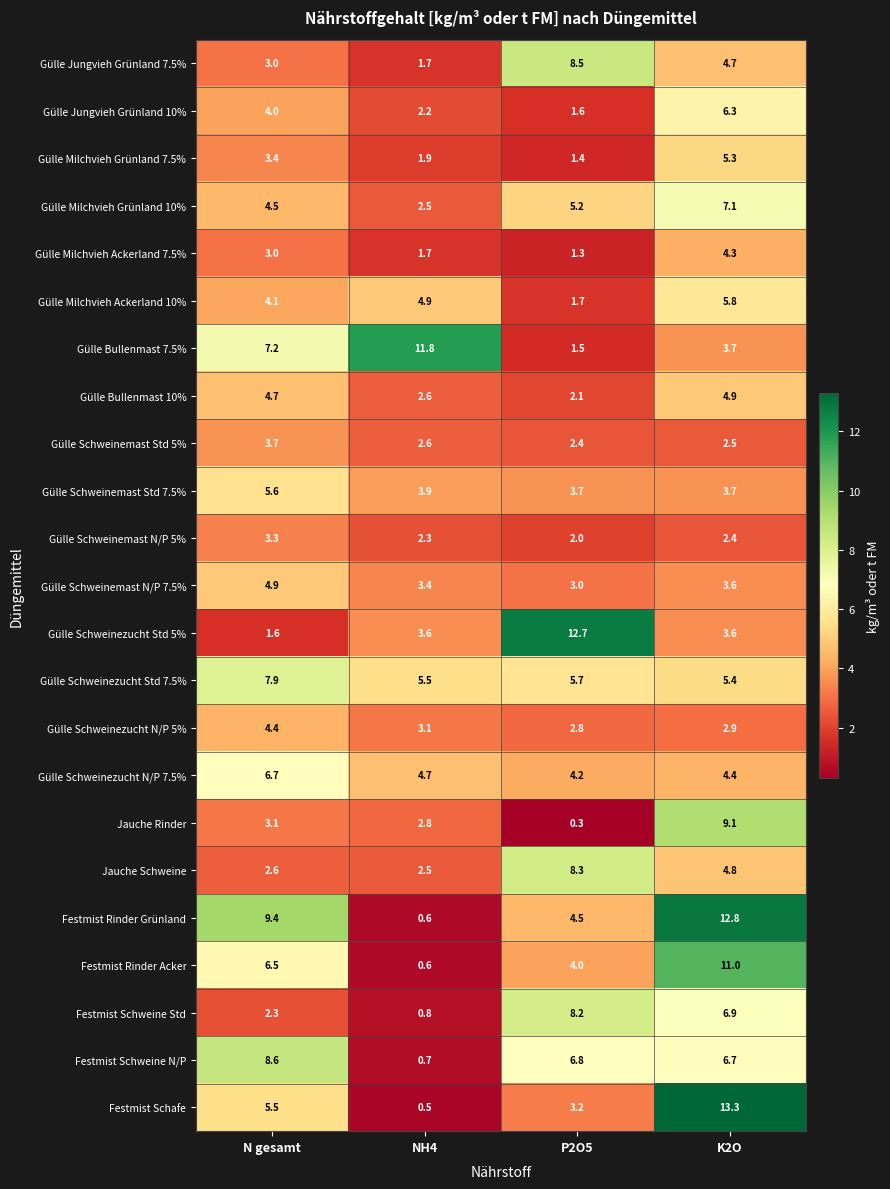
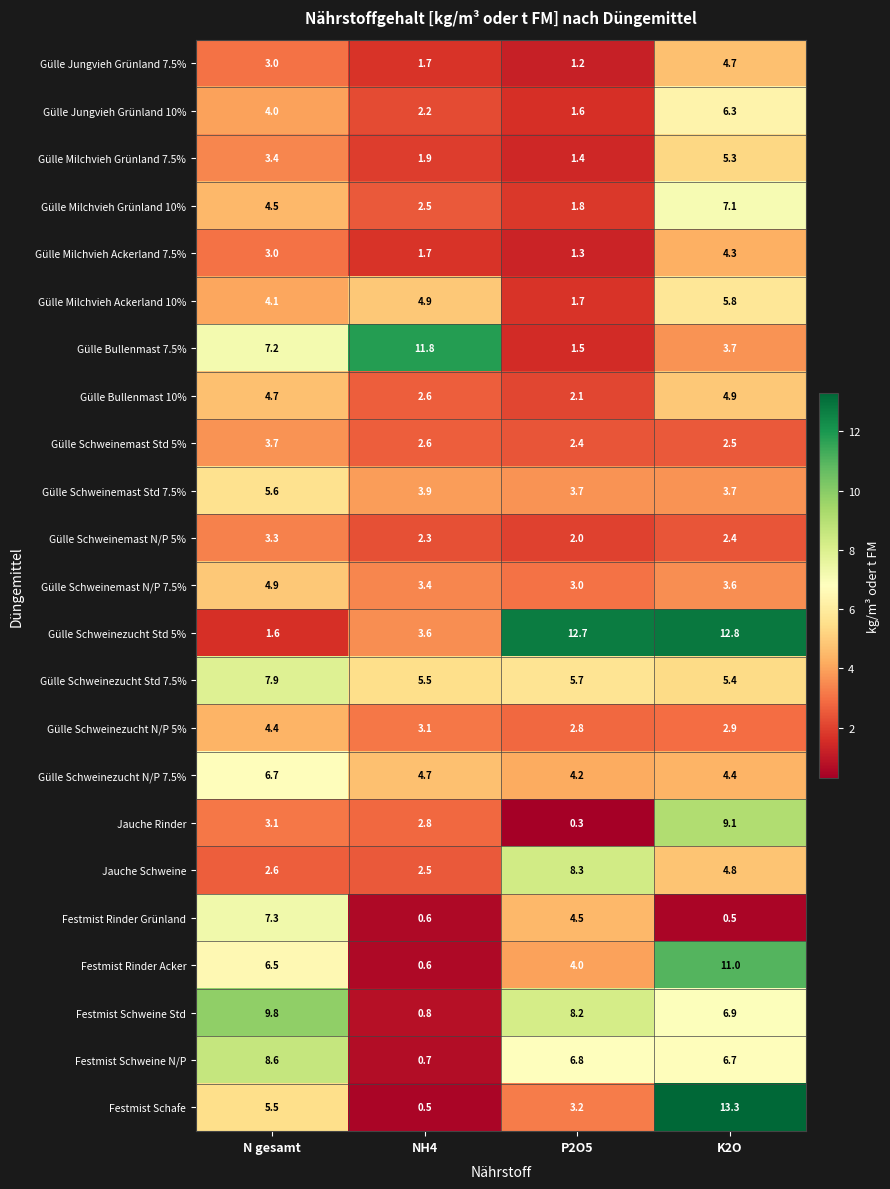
  {
    "Gülle Jungvieh Grünland 7.5%": {
      "N gesamt": 3.0,
      "NH4": 1.7,
-     "P2O5": 8.5,
+     "P2O5": 1.2,
      "K2O": 4.7
    },
    "Gülle Jungvieh Grünland 10%": {
      "N gesamt": 4.0,
      "NH4": 2.2,
      "P2O5": 1.6,
      "K2O": 6.3
    },
    "Gülle Milchvieh Grünland 7.5%": {
      "N gesamt": 3.4,
      "NH4": 1.9,
      "P2O5": 1.4,
      "K2O": 5.3
    },
    "Gülle Milchvieh Grünland 10%": {
      "N gesamt": 4.5,
      "NH4": 2.5,
-     "P2O5": 5.2,
+     "P2O5": 1.8,
      "K2O": 7.1
    },
    "Gülle Milchvieh Ackerland 7.5%": {
      "N gesamt": 3.0,
      "NH4": 1.7,
      "P2O5": 1.3,
      "K2O": 4.3
    },
    "Gülle Milchvieh Ackerland 10%": {
      "N gesamt": 4.1,
      "NH4": 4.9,
      "P2O5": 1.7,
      "K2O": 5.8
    },
    "Gülle Bullenmast 7.5%": {
      "N gesamt": 7.2,
      "NH4": 11.8,
      "P2O5": 1.5,
      "K2O": 3.7
    },
    "Gülle Bullenmast 10%": {
      "N gesamt": 4.7,
      "NH4": 2.6,
      "P2O5": 2.1,
      "K2O": 4.9
    },
    "Gülle Schweinemast Std 5%": {
      "N gesamt": 3.7,
      "NH4": 2.6,
      "P2O5": 2.4,
      "K2O": 2.5
    },
    "Gülle Schweinemast Std 7.5%": {
      "N gesamt": 5.6,
      "NH4": 3.9,
      "P2O5": 3.7,
      "K2O": 3.7
    },
    "Gülle Schweinemast N/P 5%": {
      "N gesamt": 3.3,
      "NH4": 2.3,
      "P2O5": 2.0,
      "K2O": 2.4
    },
    "Gülle Schweinemast N/P 7.5%": {
      "N gesamt": 4.9,
      "NH4": 3.4,
      "P2O5": 3.0,
      "K2O": 3.6
    },
    "Gülle Schweinezucht Std 5%": {
      "N gesamt": 1.6,
      "NH4": 3.6,
      "P2O5": 12.7,
-     "K2O": 3.6
+     "K2O": 12.8
    },
    "Gülle Schweinezucht Std 7.5%": {
      "N gesamt": 7.9,
      "NH4": 5.5,
      "P2O5": 5.7,
      "K2O": 5.4
    },
    "Gülle Schweinezucht N/P 5%": {
      "N gesamt": 4.4,
      "NH4": 3.1,
      "P2O5": 2.8,
      "K2O": 2.9
    },
    "Gülle Schweinezucht N/P 7.5%": {
      "N gesamt": 6.7,
      "NH4": 4.7,
      "P2O5": 4.2,
      "K2O": 4.4
    },
    "Jauche Rinder": {
      "N gesamt": 3.1,
      "NH4": 2.8,
      "P2O5": 0.3,
      "K2O": 9.1
    },
    "Jauche Schweine": {
      "N gesamt": 2.6,
      "NH4": 2.5,
      "P2O5": 8.3,
      "K2O": 4.8
    },
    "Festmist Rinder Grünland": {
-     "N gesamt": 9.4,
+     "N gesamt": 7.3,
      "NH4": 0.6,
      "P2O5": 4.5,
-     "K2O": 12.8
+     "K2O": 0.5
    },
    "Festmist Rinder Acker": {
      "N gesamt": 6.5,
      "NH4": 0.6,
      "P2O5": 4.0,
      "K2O": 11.0
    },
    "Festmist Schweine Std": {
-     "N gesamt": 2.3,
+     "N gesamt": 9.8,
      "NH4": 0.8,
      "P2O5": 8.2,
      "K2O": 6.9
    },
    "Festmist Schweine N/P": {
      "N gesamt": 8.6,
      "NH4": 0.7,
      "P2O5": 6.8,
      "K2O": 6.7
    },
    "Festmist Schafe": {
      "N gesamt": 5.5,
      "NH4": 0.5,
      "P2O5": 3.2,
      "K2O": 13.3
    }
  }
